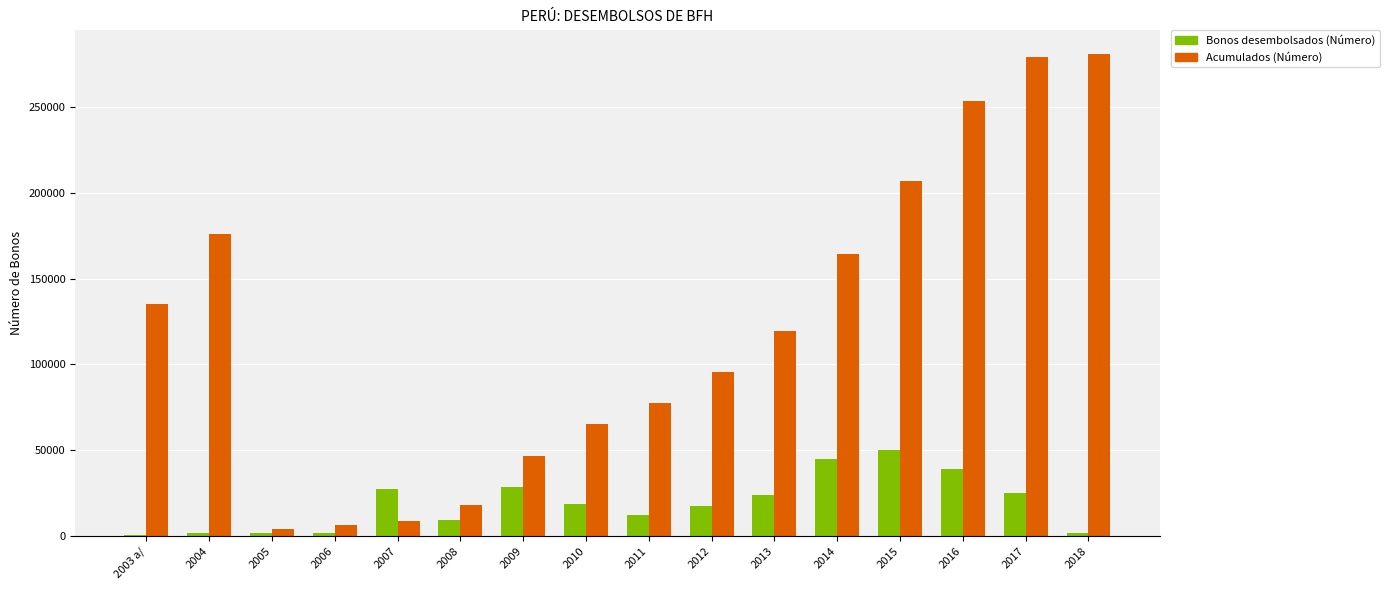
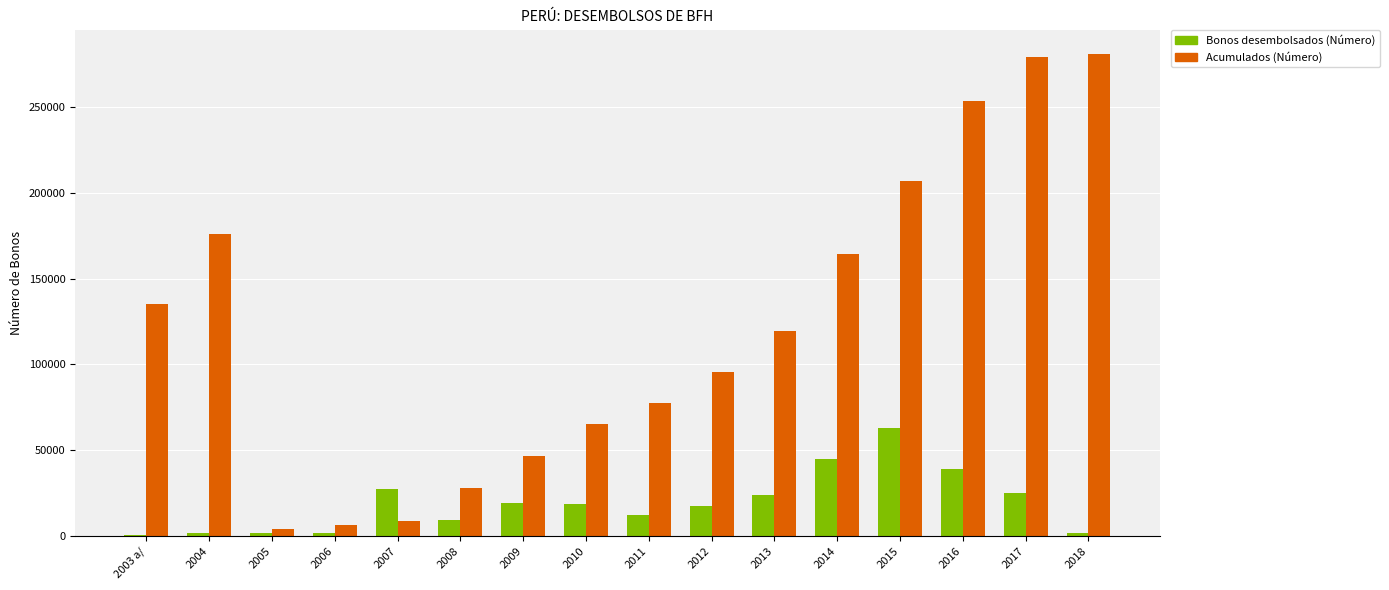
  {
    "Bonos desembolsados (Número)": {
      "2004": 2000,
      "2005": 2000,
      "2006": 2000,
      "2007": 28000,
      "2008": 9000,
-     "2009": 28000,
+     "2009": 19000,
      "2010": 19000,
      "2011": 12000,
      "2012": 18000,
      "2013": 24000,
      "2014": 45000,
-     "2015": 50000,
+     "2015": 63000,
      "2016": 39000,
      "2017": 25000,
      "2018": 2000
    },
    "Acumulados (Número)": {
      "2003 a/": 135000,
      "2004": 176000,
      "2005": 4000,
      "2006": 6000,
      "2007": 9000,
-     "2008": 18000,
+     "2008": 28000,
      "2009": 47000,
      "2010": 65000,
      "2011": 78000,
      "2012": 95000,
      "2013": 119000,
      "2014": 164000,
      "2015": 207000,
      "2016": 254000,
      "2017": 279000,
      "2018": 281000
    }
  }
